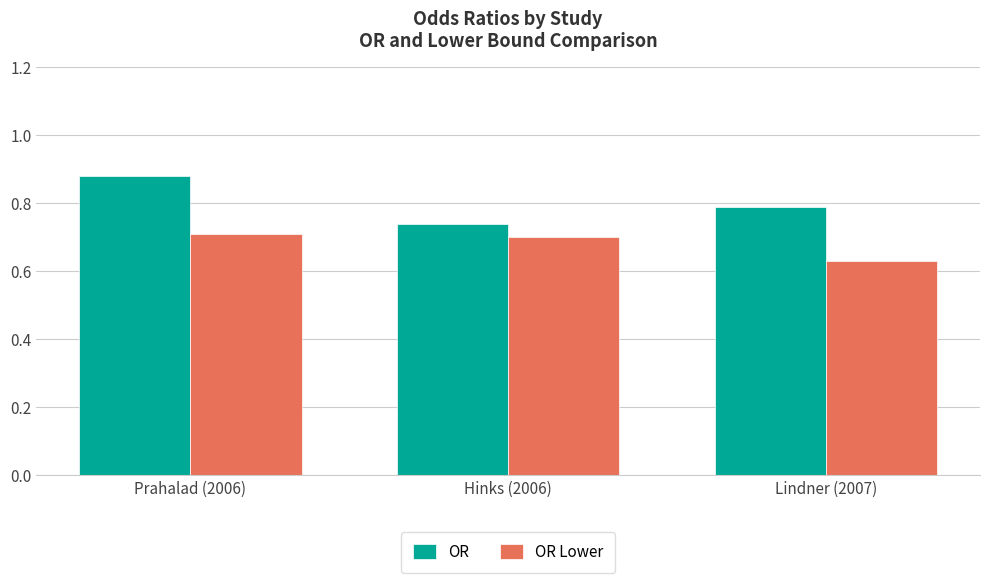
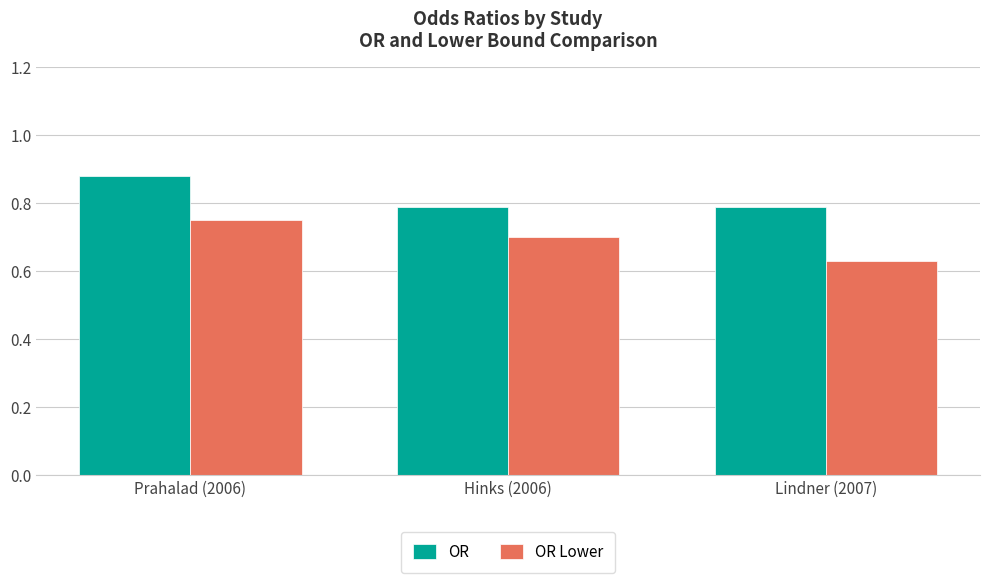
  {
    "OR": {
      "Prahalad (2006)": 0.88,
-     "Hinks (2006)": 0.74,
+     "Hinks (2006)": 0.79,
      "Lindner (2007)": 0.79
    },
    "OR Lower": {
-     "Prahalad (2006)": 0.71,
+     "Prahalad (2006)": 0.75,
      "Hinks (2006)": 0.70,
      "Lindner (2007)": 0.63
    }
  }
